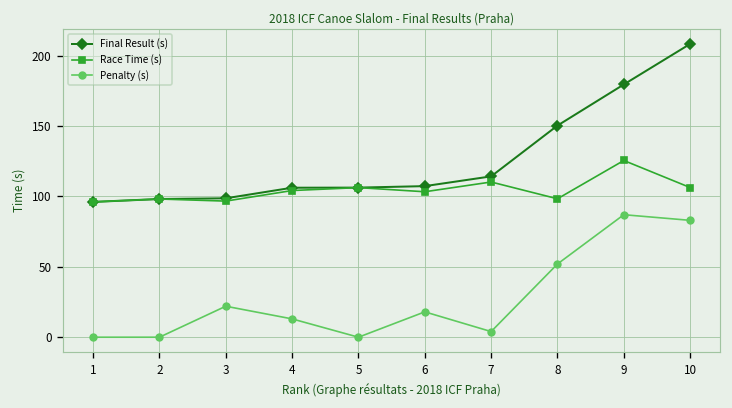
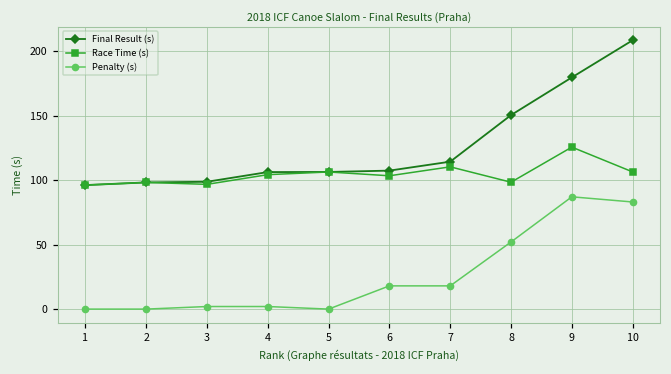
  {
    "Penalty (s)": {
      "1": 0,
      "2": 0,
-     "3": 22,
-     "4": 13,
+     "3": 2,
+     "4": 2,
      "5": 0,
      "6": 18,
-     "7": 4,
+     "7": 18,
      "8": 52,
      "9": 87,
      "10": 83
    }
  }
